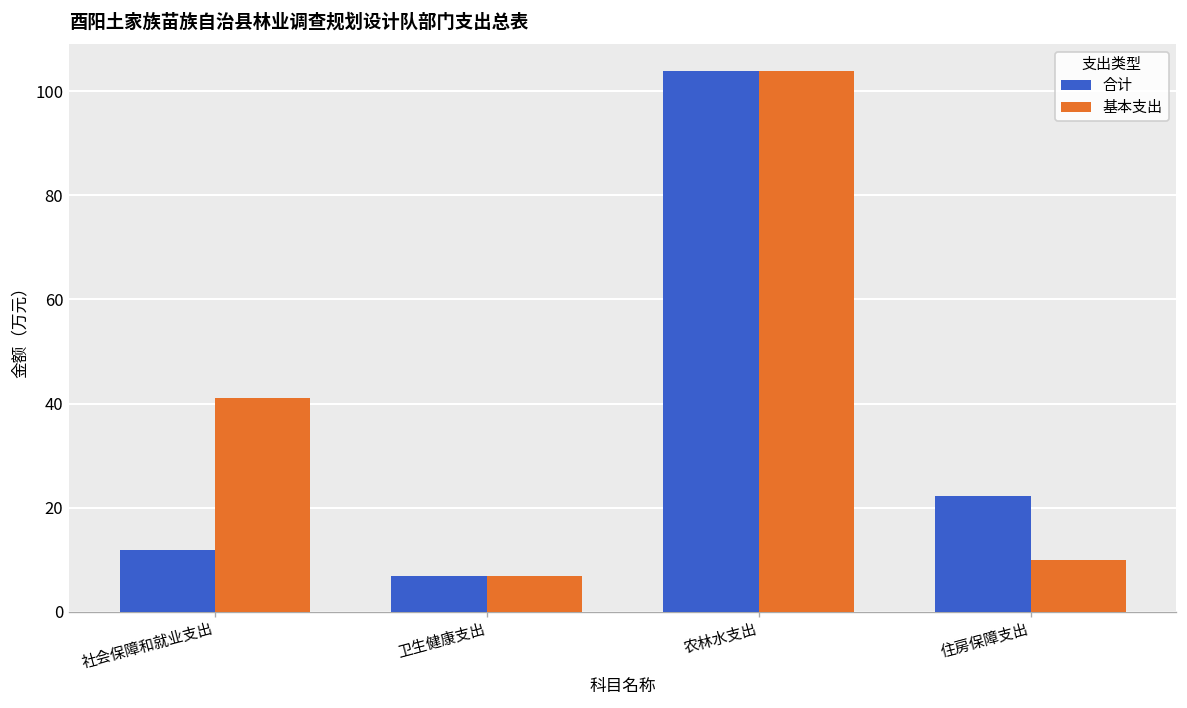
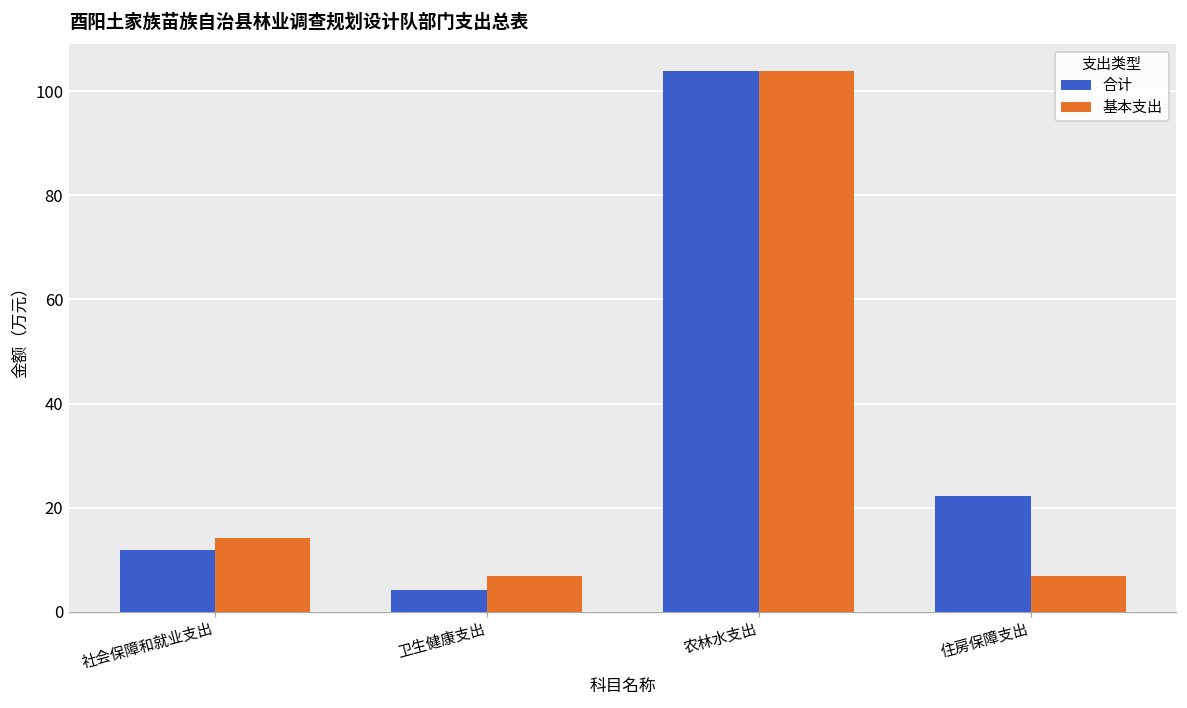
  {
    "合计": {
      "社会保障和就业支出": 12,
-     "卫生健康支出": 7,
+     "卫生健康支出": 4,
      "农林水支出": 104,
      "住房保障支出": 22
    },
    "基本支出": {
-     "社会保障和就业支出": 41,
+     "社会保障和就业支出": 14,
      "卫生健康支出": 7,
      "农林水支出": 104,
-     "住房保障支出": 10
+     "住房保障支出": 7
    }
  }
